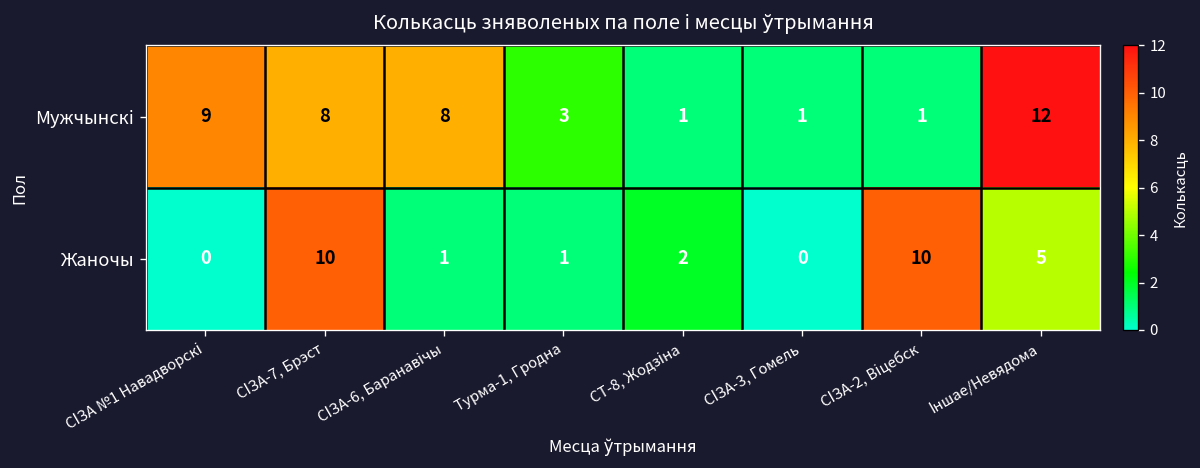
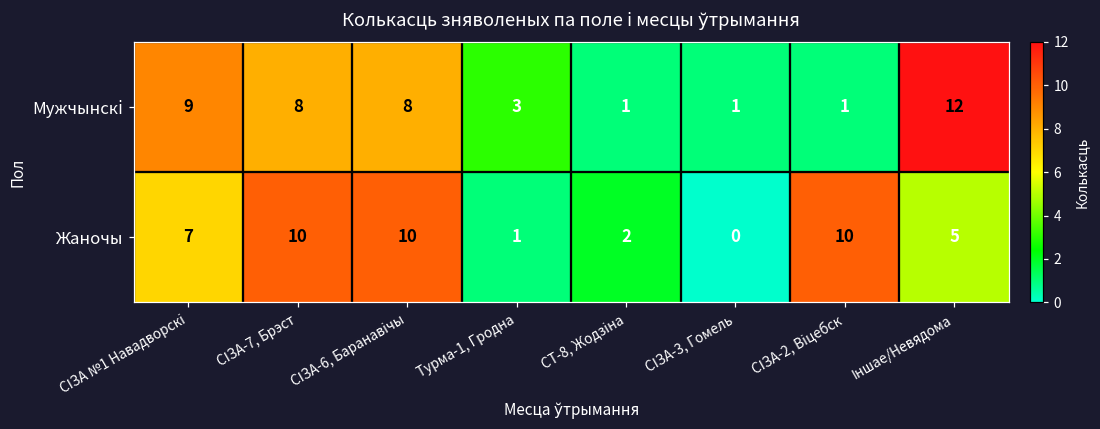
  {
    "Мужчынскі": {
      "СІЗА №1 Навадворскі": 9,
      "СІЗА-7, Брэст": 8,
      "СІЗА-6, Баранавічы": 8,
      "Турма-1, Гродна": 3,
      "СТ-8, Жодзіна": 1,
      "СІЗА-3, Гомель": 1,
      "СІЗА-2, Віцебск": 1,
      "Іншае/Невядома": 12
    },
    "Жаночы": {
-     "СІЗА №1 Навадворскі": 0,
+     "СІЗА №1 Навадворскі": 7,
      "СІЗА-7, Брэст": 10,
-     "СІЗА-6, Баранавічы": 1,
+     "СІЗА-6, Баранавічы": 10,
      "Турма-1, Гродна": 1,
      "СТ-8, Жодзіна": 2,
      "СІЗА-3, Гомель": 0,
      "СІЗА-2, Віцебск": 10,
      "Іншае/Невядома": 5
    }
  }
